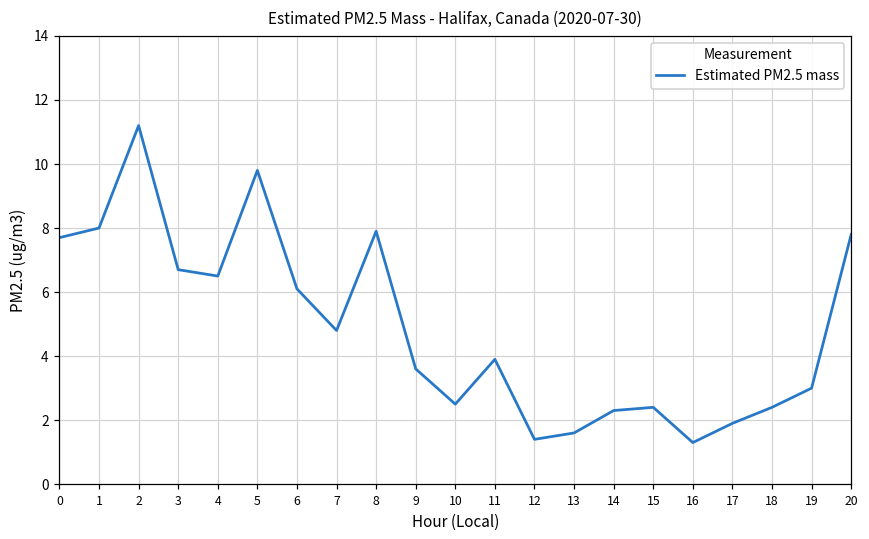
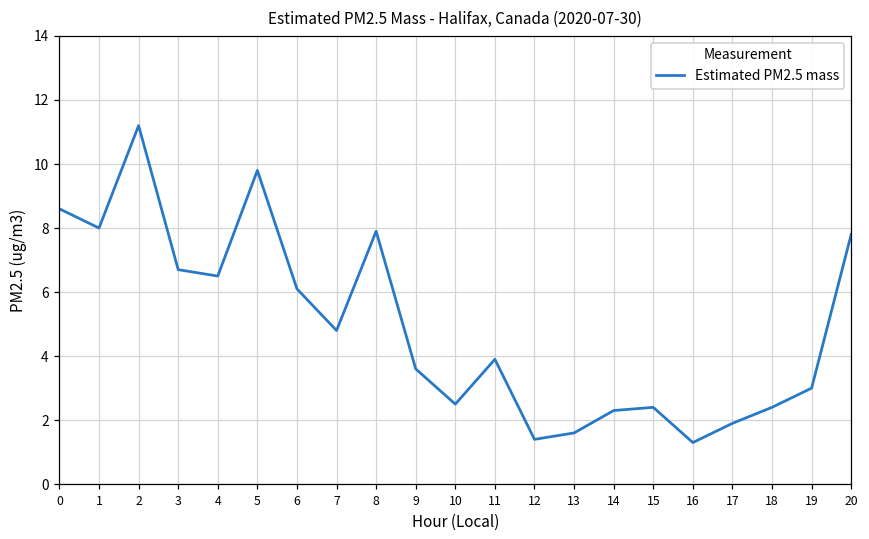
  {
-   "0": 7.7,
+   "0": 8.6,
    "1": 8.0,
    "2": 11.2,
    "3": 6.7,
    "4": 6.5,
    "5": 9.8,
    "6": 6.1,
    "7": 4.8,
    "8": 7.9,
    "9": 3.6,
    "10": 2.5,
    "11": 3.9,
    "12": 1.4,
    "13": 1.6,
    "14": 2.3,
    "15": 2.4,
    "16": 1.3,
    "17": 1.9,
    "18": 2.4,
    "19": 3.0,
    "20": 7.8
  }
